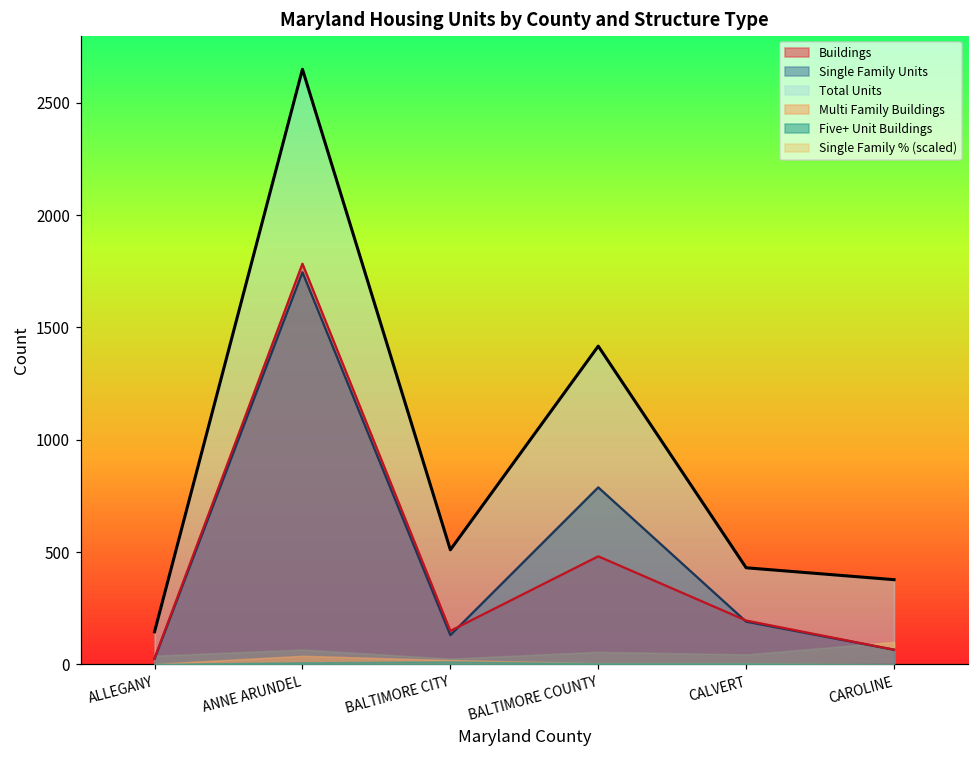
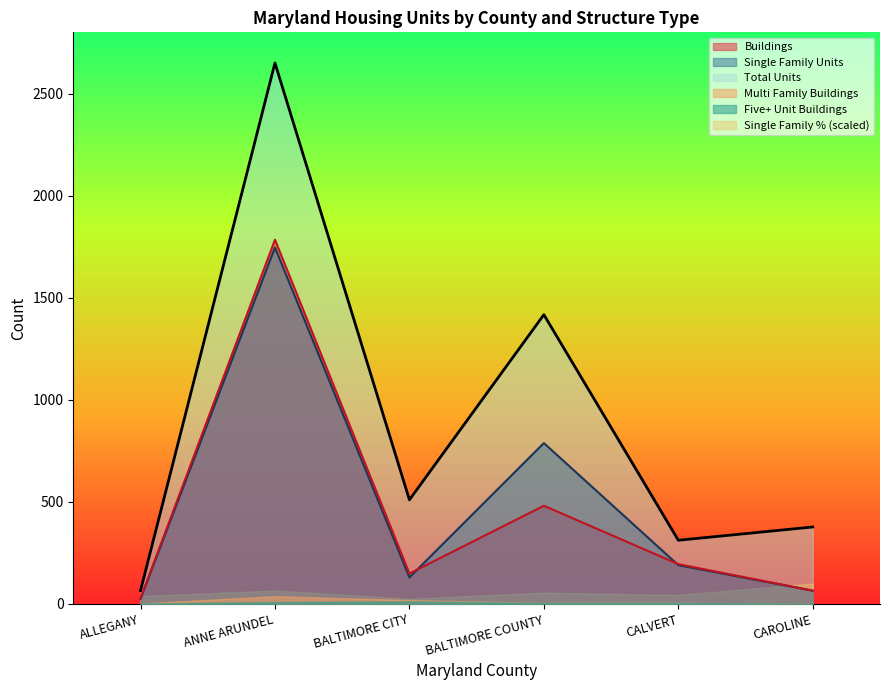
  {
    "Total Units": {
-     "ALLEGANY": 150,
+     "ALLEGANY": 70,
      "ANNE ARUNDEL": 2650,
      "BALTIMORE CITY": 510,
      "BALTIMORE COUNTY": 1420,
-     "CALVERT": 430,
+     "CALVERT": 310,
      "CAROLINE": 380
    },
    "Buildings": {
      "ANNE ARUNDEL": 1780,
      "BALTIMORE CITY": 150,
      "BALTIMORE COUNTY": 480
    }
  }
